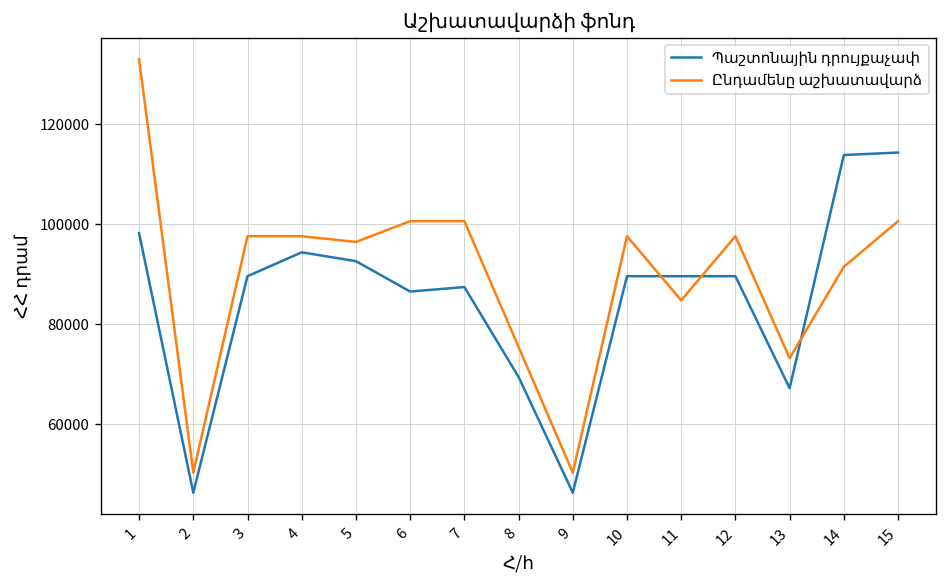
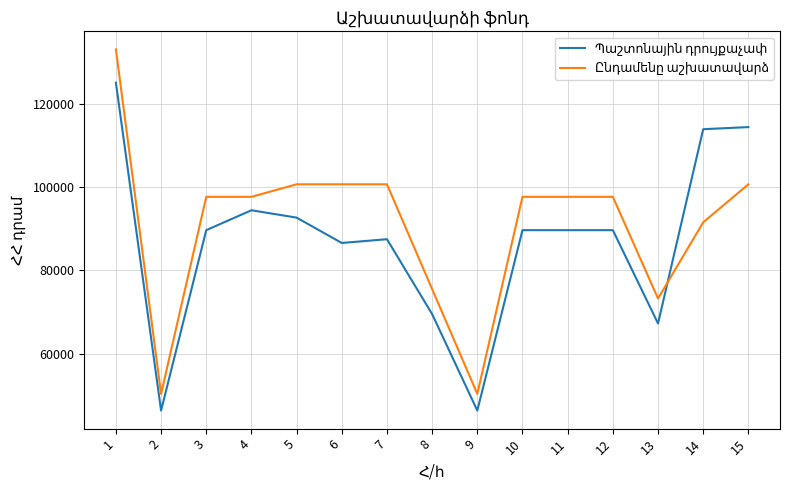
  {
    "Պաշտոնային դրույքաչափ": {
-     "1": 98000,
+     "1": 125000,
      "2": 46000,
      "3": 90000,
      "4": 94000,
      "5": 93000,
      "6": 87000,
      "7": 87000,
      "8": 69000,
      "9": 46000,
      "10": 90000,
      "11": 90000,
      "12": 90000,
      "13": 67000,
      "14": 114000,
      "15": 114000
    },
    "Ընդամենը աշխատավարձ": {
      "1": 133000,
      "2": 50000,
      "3": 98000,
      "4": 98000,
-     "5": 96000,
+     "5": 101000,
      "6": 101000,
      "7": 101000,
      "8": 75000,
      "9": 50000,
      "10": 98000,
-     "11": 85000,
+     "11": 98000,
      "12": 98000,
      "13": 73000,
      "14": 91000,
      "15": 101000
    }
  }
